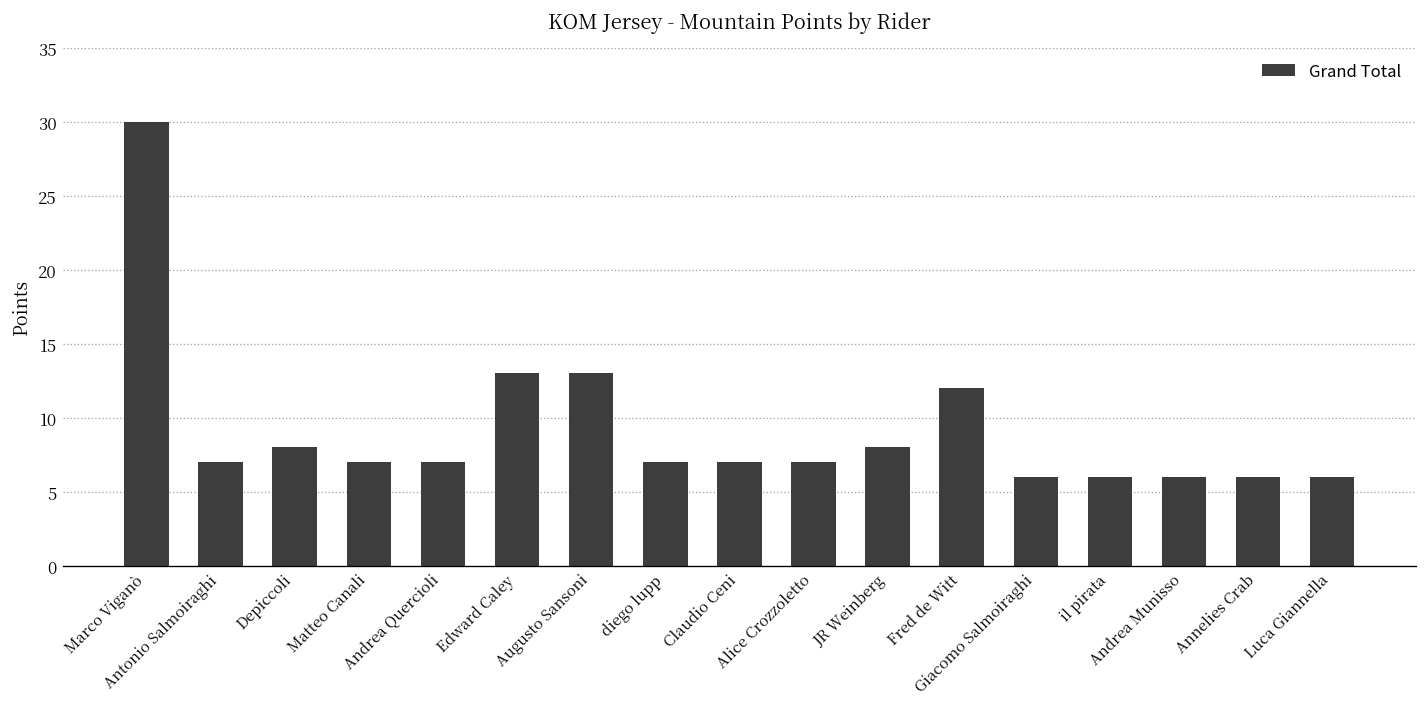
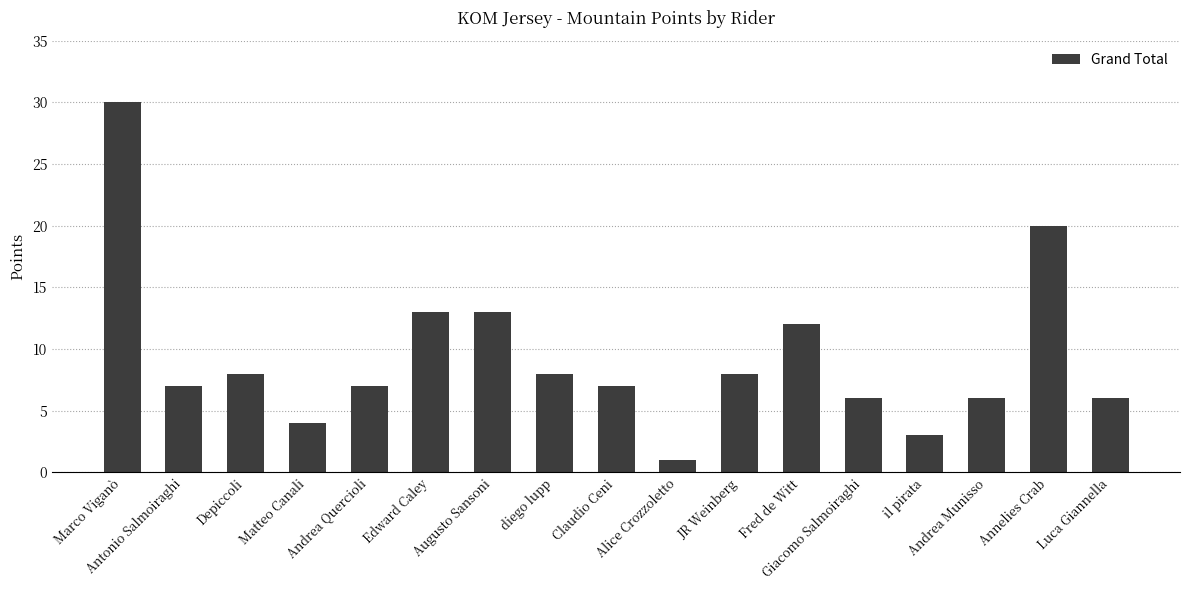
  {
    "Marco Viganò": 30,
    "Antonio Salmoiraghi": 7,
    "Depiccoli": 8,
-   "Matteo Canali": 7,
+   "Matteo Canali": 4,
    "Andrea Quercioli": 7,
    "Edward Caley": 13,
    "Augusto Sansoni": 13,
-   "diego lupp": 7,
+   "diego lupp": 8,
    "Claudio Ceni": 7,
-   "Alice Crozzoletto": 7,
+   "Alice Crozzoletto": 1,
    "JR Weinberg": 8,
    "Fred de Witt": 12,
    "Giacomo Salmoiraghi": 6,
-   "il pirata": 6,
+   "il pirata": 3,
    "Andrea Munisso": 6,
-   "Annelies Crab": 6,
+   "Annelies Crab": 20,
    "Luca Giannella": 6
  }
